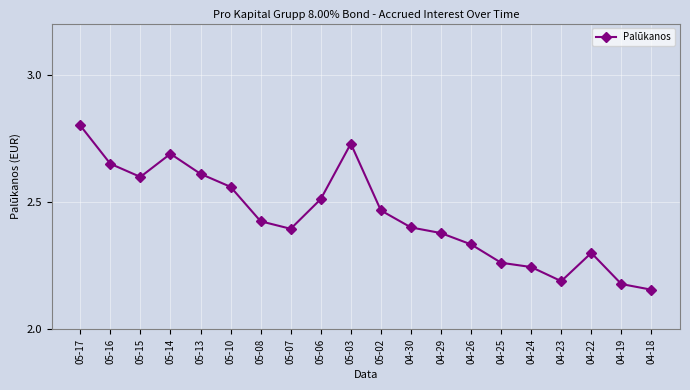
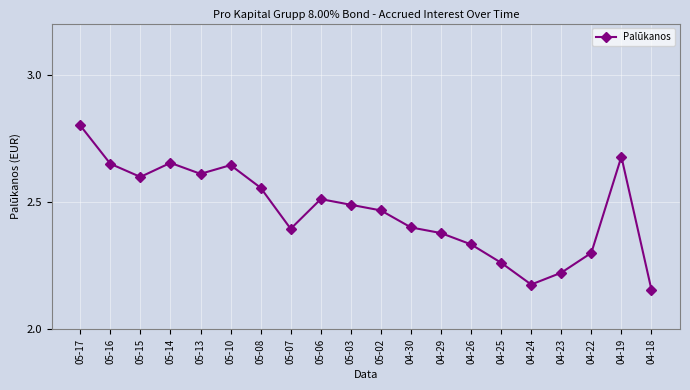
  {
    "05-17": 2.80,
    "05-16": 2.65,
    "05-15": 2.60,
-   "05-14": 2.69,
+   "05-14": 2.65,
    "05-13": 2.61,
-   "05-10": 2.56,
-   "05-08": 2.42,
+   "05-10": 2.64,
+   "05-08": 2.56,
    "05-07": 2.39,
    "05-06": 2.51,
-   "05-03": 2.73,
+   "05-03": 2.49,
    "05-02": 2.47,
    "04-30": 2.40,
    "04-29": 2.38,
    "04-26": 2.33,
    "04-25": 2.26,
-   "04-24": 2.24,
-   "04-23": 2.19,
+   "04-24": 2.18,
+   "04-23": 2.22,
    "04-22": 2.30,
-   "04-19": 2.18,
+   "04-19": 2.68,
    "04-18": 2.16
  }
